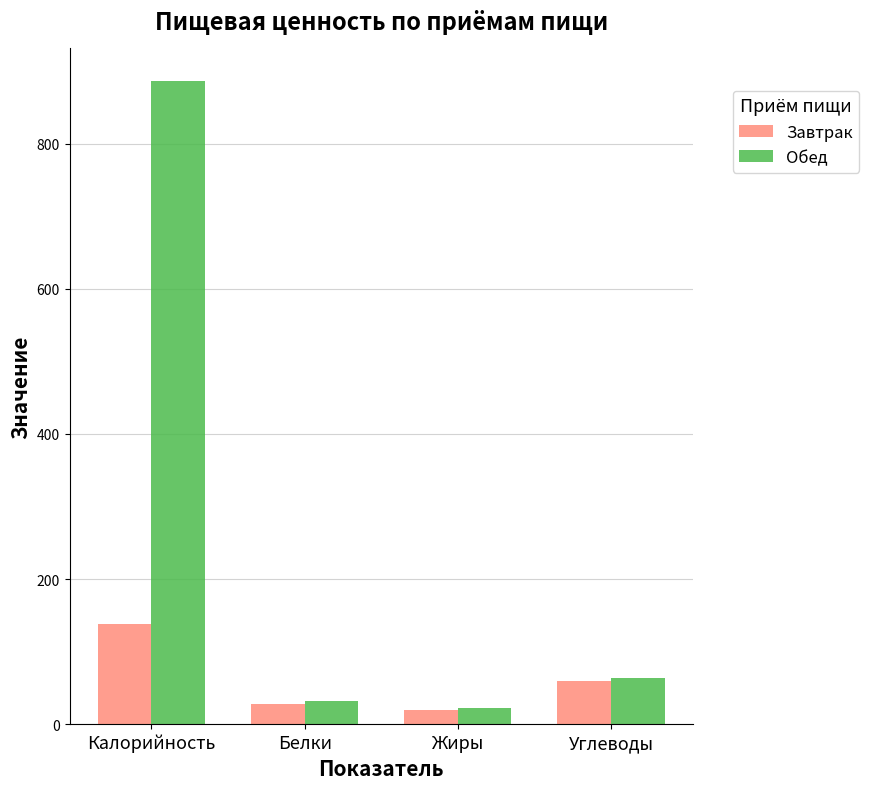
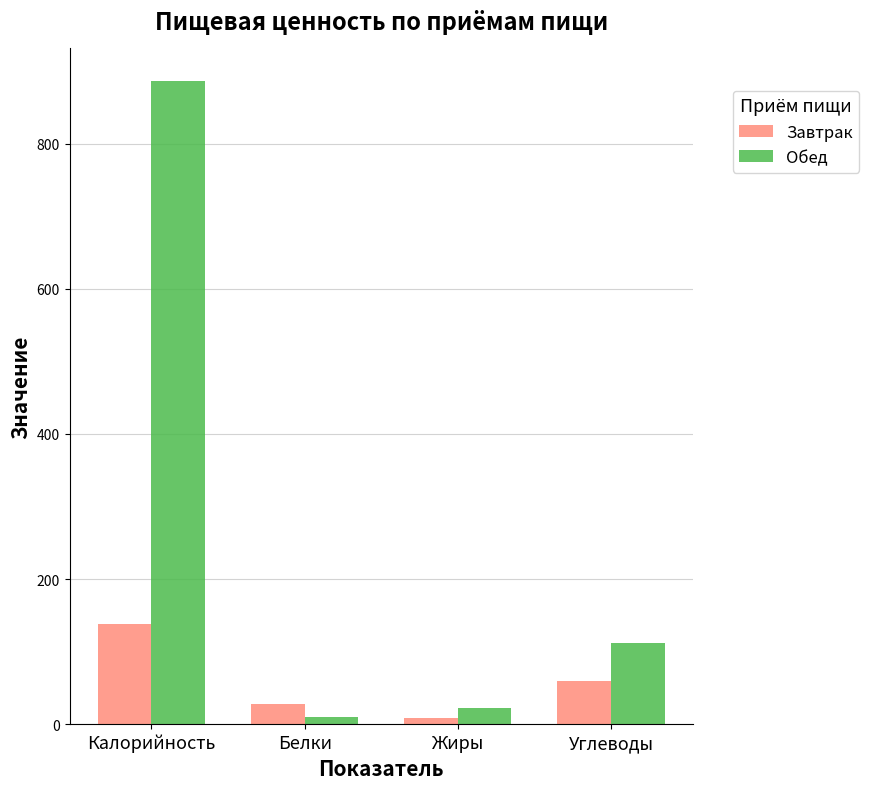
  {
    "Завтрак": {
      "Калорийность": 140,
      "Белки": 30,
-     "Жиры": 20,
+     "Жиры": 10,
      "Углеводы": 60
    },
    "Обед": {
      "Калорийность": 890,
-     "Белки": 30,
+     "Белки": 10,
      "Жиры": 20,
-     "Углеводы": 60
+     "Углеводы": 110
    }
  }
